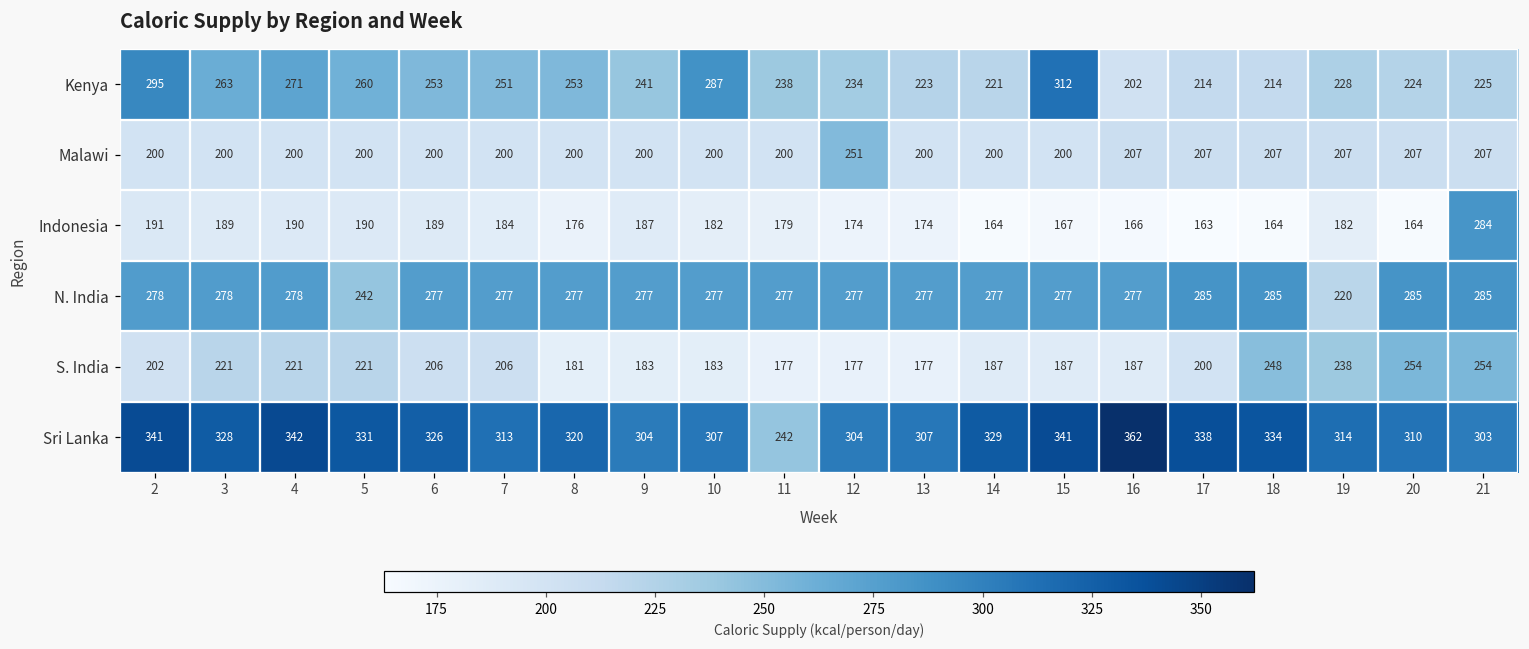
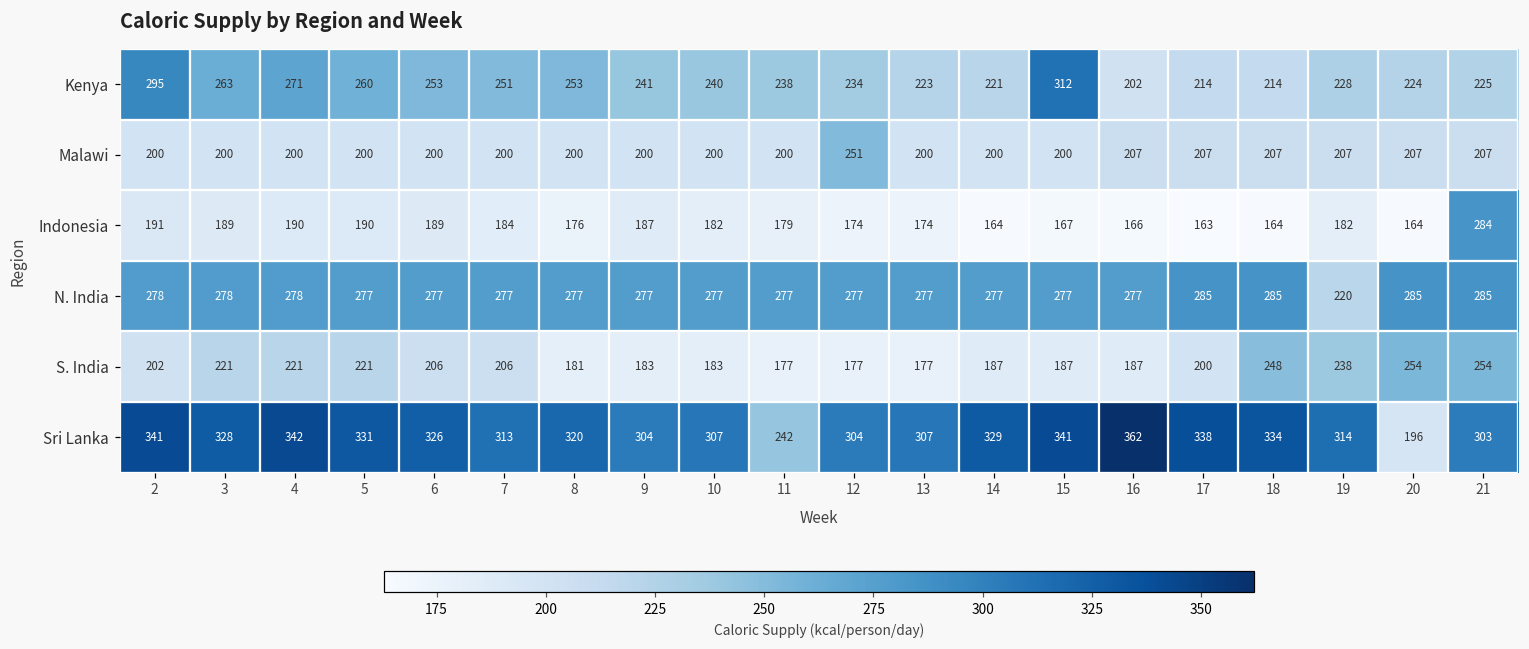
  {
    "Kenya": {
      "2": 295,
      "3": 263,
      "4": 271,
      "5": 260,
      "6": 253,
      "7": 251,
      "8": 253,
      "9": 241,
-     "10": 287,
+     "10": 240,
      "11": 238,
      "12": 234,
      "13": 223,
      "14": 221,
      "15": 312,
      "16": 202,
      "17": 214,
      "18": 214,
      "19": 228,
      "20": 224,
      "21": 225
    },
    "Malawi": {
      "2": 200,
      "3": 200,
      "4": 200,
      "5": 200,
      "6": 200,
      "7": 200,
      "8": 200,
      "9": 200,
      "10": 200,
      "11": 200,
      "12": 251,
      "13": 200,
      "14": 200,
      "15": 200,
      "16": 207,
      "17": 207,
      "18": 207,
      "19": 207,
      "20": 207,
      "21": 207
    },
    "Indonesia": {
      "2": 191,
      "3": 189,
      "4": 190,
      "5": 190,
      "6": 189,
      "7": 184,
      "8": 176,
      "9": 187,
      "10": 182,
      "11": 179,
      "12": 174,
      "13": 174,
      "14": 164,
      "15": 167,
      "16": 166,
      "17": 163,
      "18": 164,
      "19": 182,
      "20": 164,
      "21": 284
    },
    "N. India": {
      "2": 278,
      "3": 278,
      "4": 278,
-     "5": 242,
+     "5": 277,
      "6": 277,
      "7": 277,
      "8": 277,
      "9": 277,
      "10": 277,
      "11": 277,
      "12": 277,
      "13": 277,
      "14": 277,
      "15": 277,
      "16": 277,
      "17": 285,
      "18": 285,
      "19": 220,
      "20": 285,
      "21": 285
    },
    "S. India": {
      "2": 202,
      "3": 221,
      "4": 221,
      "5": 221,
      "6": 206,
      "7": 206,
      "8": 181,
      "9": 183,
      "10": 183,
      "11": 177,
      "12": 177,
      "13": 177,
      "14": 187,
      "15": 187,
      "16": 187,
      "17": 200,
      "18": 248,
      "19": 238,
      "20": 254,
      "21": 254
    },
    "Sri Lanka": {
      "2": 341,
      "3": 328,
      "4": 342,
      "5": 331,
      "6": 326,
      "7": 313,
      "8": 320,
      "9": 304,
      "10": 307,
      "11": 242,
      "12": 304,
      "13": 307,
      "14": 329,
      "15": 341,
      "16": 362,
      "17": 338,
      "18": 334,
      "19": 314,
-     "20": 310,
+     "20": 196,
      "21": 303
    }
  }
